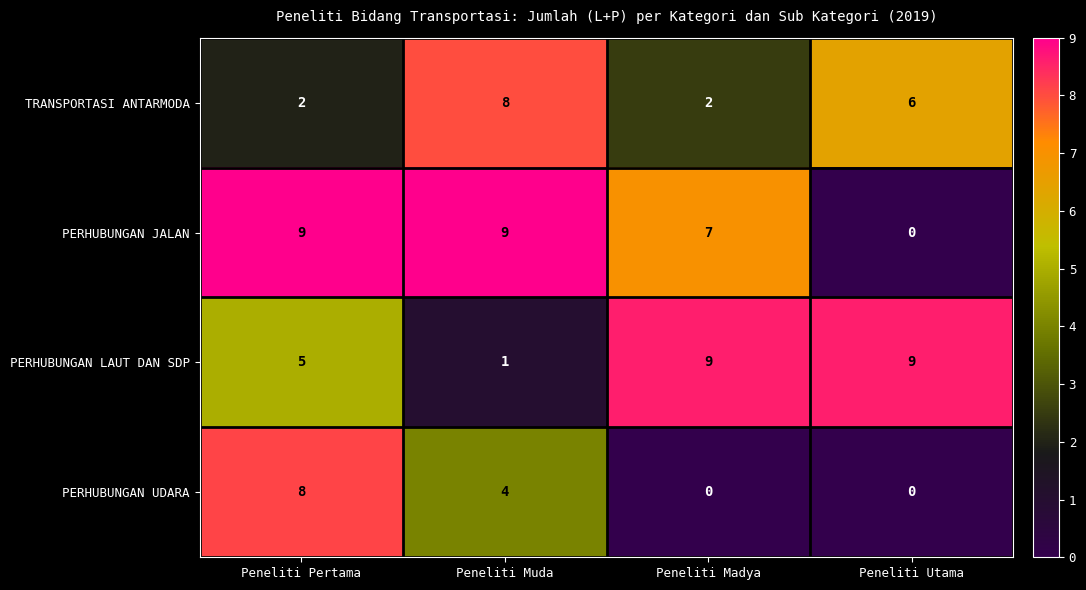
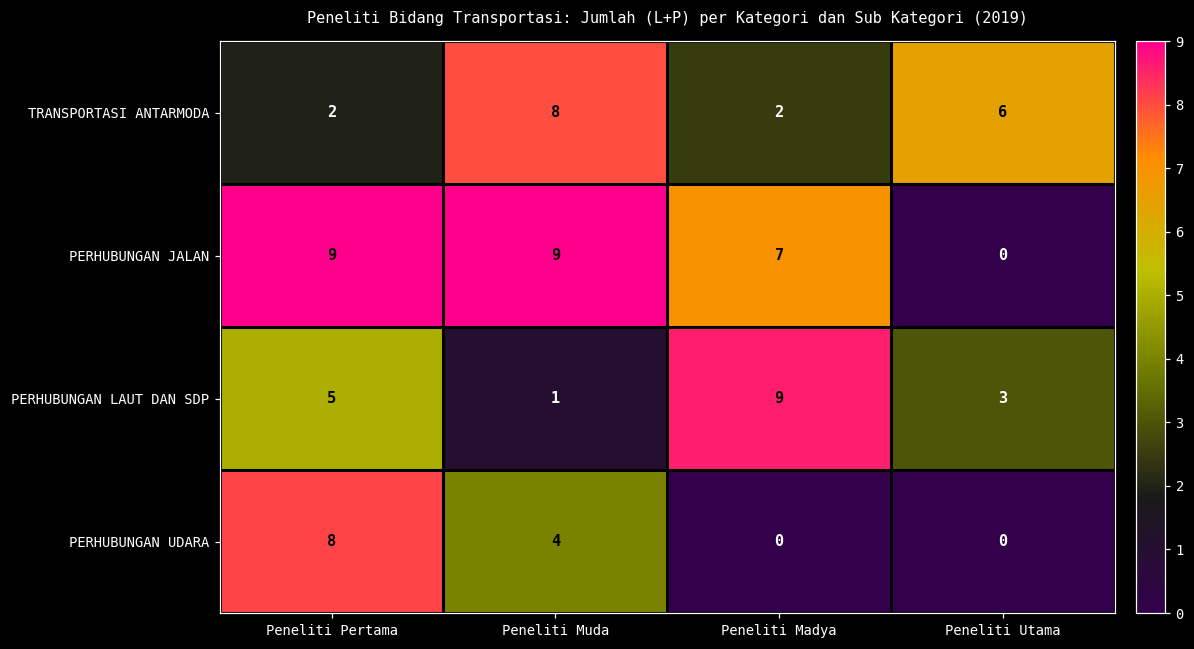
  {
    "TRANSPORTASI ANTARMODA": {
      "Peneliti Pertama": 2,
      "Peneliti Muda": 8,
      "Peneliti Madya": 2,
      "Peneliti Utama": 6
    },
    "PERHUBUNGAN JALAN": {
      "Peneliti Pertama": 9,
      "Peneliti Muda": 9,
      "Peneliti Madya": 7,
      "Peneliti Utama": 0
    },
    "PERHUBUNGAN LAUT DAN SDP": {
      "Peneliti Pertama": 5,
      "Peneliti Muda": 1,
      "Peneliti Madya": 9,
-     "Peneliti Utama": 9
+     "Peneliti Utama": 3
    },
    "PERHUBUNGAN UDARA": {
      "Peneliti Pertama": 8,
      "Peneliti Muda": 4,
      "Peneliti Madya": 0,
      "Peneliti Utama": 0
    }
  }
